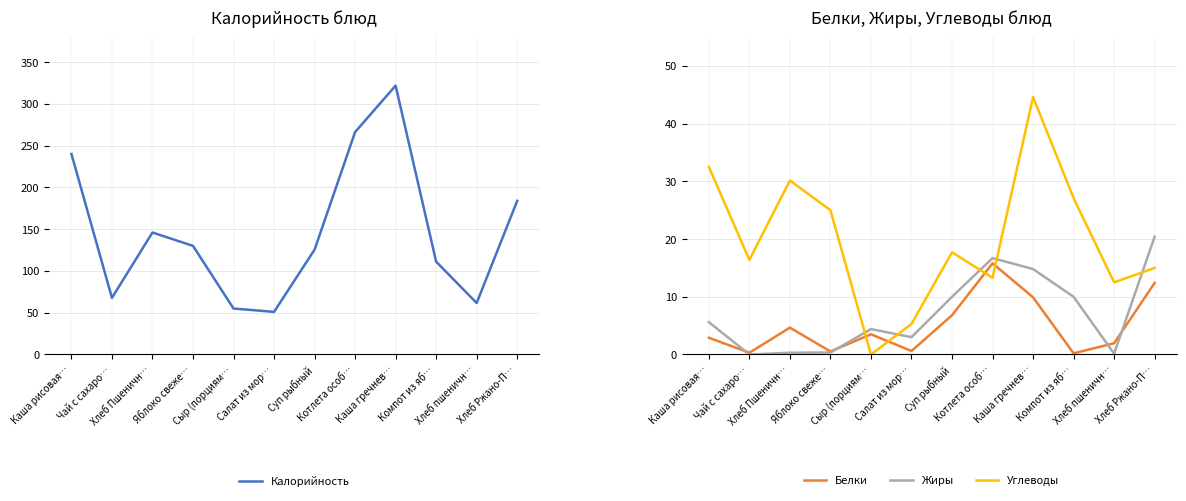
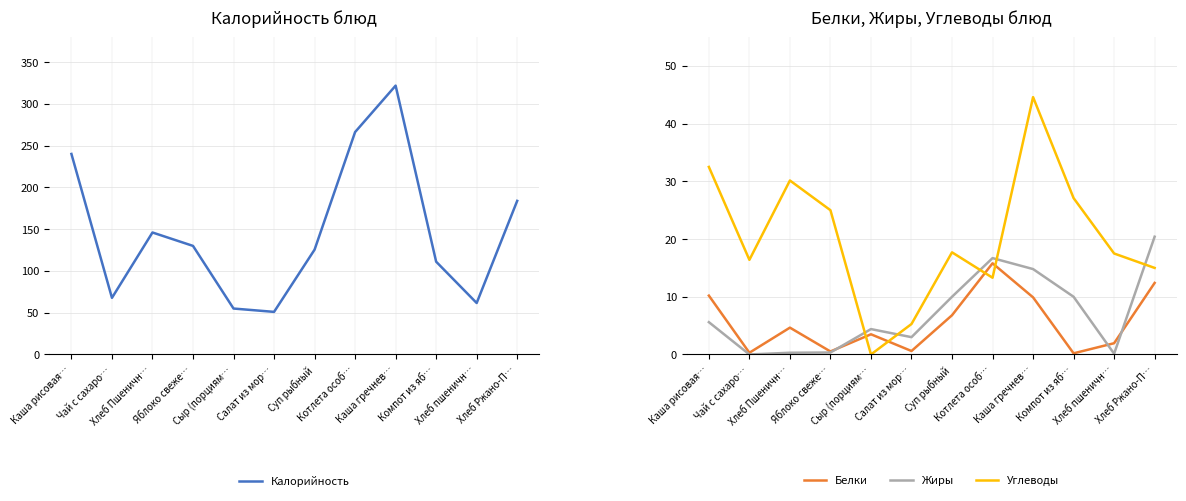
  {
    "Калорийность блюд": {
      "Каша рисовая…": 240,
      "Чай с сахаро…": 70,
      "Хлеб Пшеничн…": 150,
      "Яблоко свеже…": 130,
      "Сыр (порциям…": 60,
      "Салат из мор…": 50,
      "Суп рыбный": 130,
      "Котлета особ…": 270,
      "Каша гречнев…": 320,
      "Компот из яб…": 110,
      "Хлеб пшеничн…": 60,
      "Хлеб Ржано-П…": 180
    },
    "Белки, Жиры, Углеводы блюд": {
      "Белки": {
-       "Каша рисовая…": 3,
+       "Каша рисовая…": 10,
        "Хлеб Пшеничн…": 5,
        "Сыр (порциям…": 4,
        "Салат из мор…": 1,
        "Суп рыбный": 7,
        "Котлета особ…": 16,
        "Каша гречнев…": 10,
        "Компот из яб…": 0,
        "Хлеб пшеничн…": 2,
        "Хлеб Ржано-П…": 12
      },
      "Жиры": {
        "Каша рисовая…": 6,
        "Хлеб Пшеничн…": 0,
        "Сыр (порциям…": 4,
        "Салат из мор…": 3,
        "Суп рыбный": 10,
        "Котлета особ…": 17,
        "Каша гречнев…": 15,
        "Компот из яб…": 10,
        "Хлеб пшеничн…": 0,
        "Хлеб Ржано-П…": 20
      },
      "Углеводы": {
        "Каша рисовая…": 33,
        "Чай с сахаро…": 16,
        "Хлеб Пшеничн…": 30,
        "Яблоко свеже…": 25,
        "Сыр (порциям…": 0,
        "Салат из мор…": 5,
        "Суп рыбный": 18,
        "Котлета особ…": 13,
        "Каша гречнев…": 45,
        "Компот из яб…": 27,
-       "Хлеб пшеничн…": 13,
+       "Хлеб пшеничн…": 18,
        "Хлеб Ржано-П…": 15
      }
    }
  }
